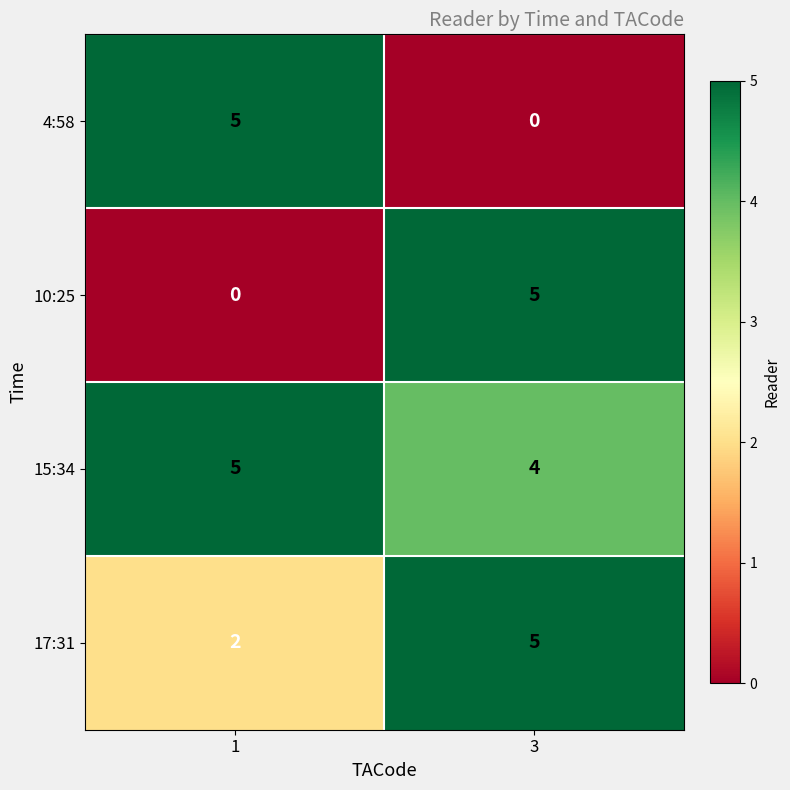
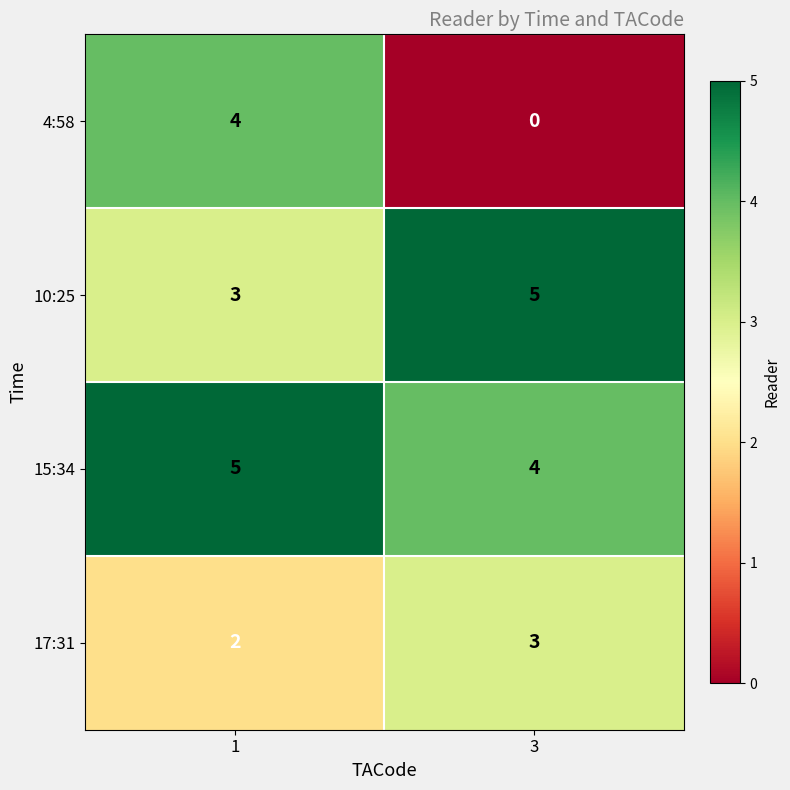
  {
    "4:58": {
-     "1": 5,
+     "1": 4,
      "3": 0
    },
    "10:25": {
-     "1": 0,
+     "1": 3,
      "3": 5
    },
    "15:34": {
      "1": 5,
      "3": 4
    },
    "17:31": {
      "1": 2,
-     "3": 5
+     "3": 3
    }
  }
